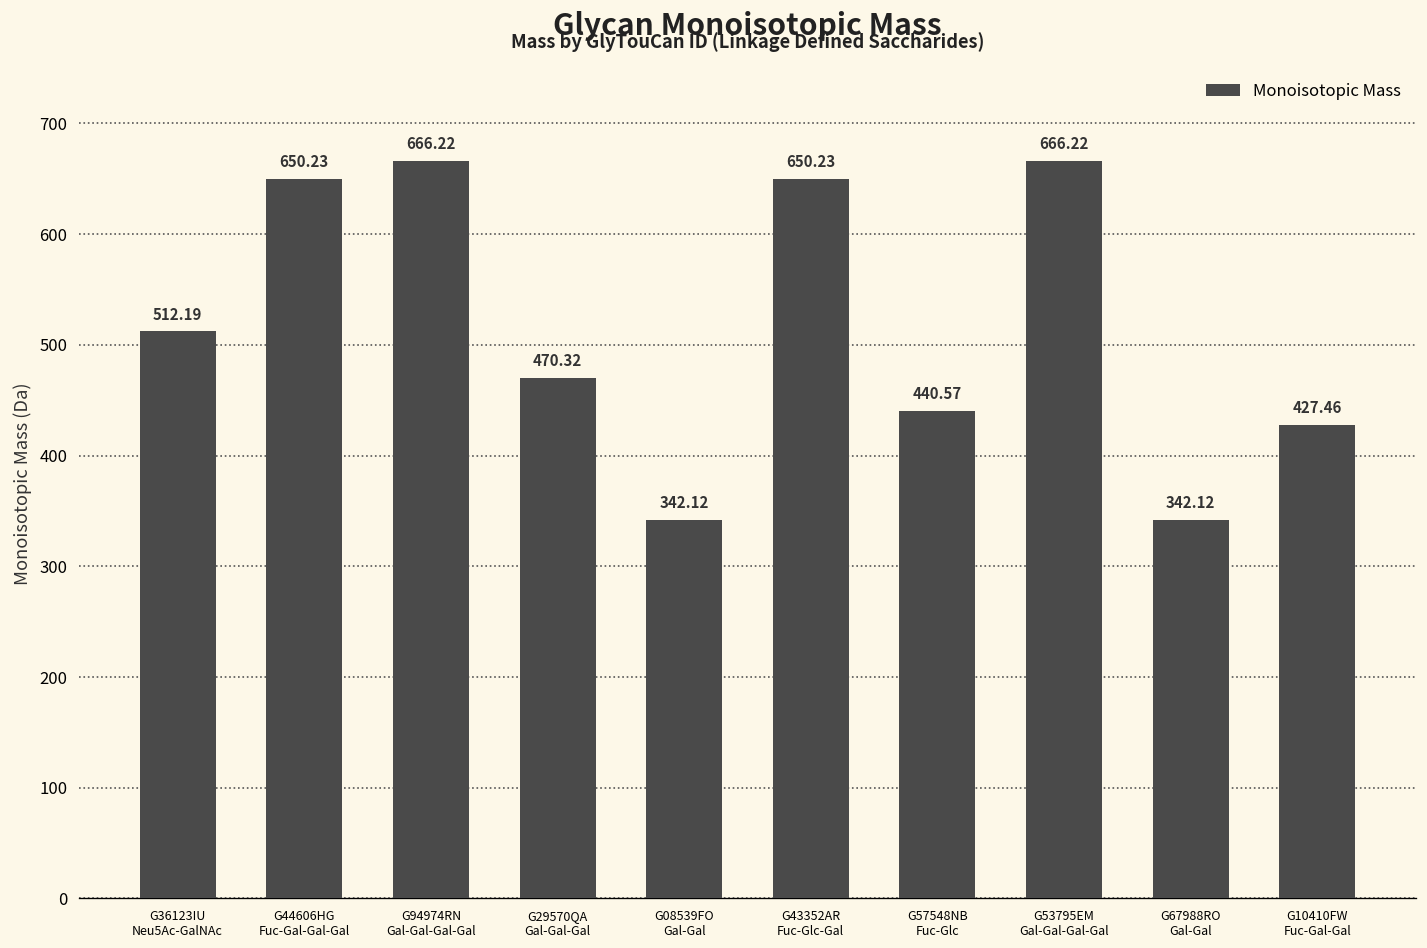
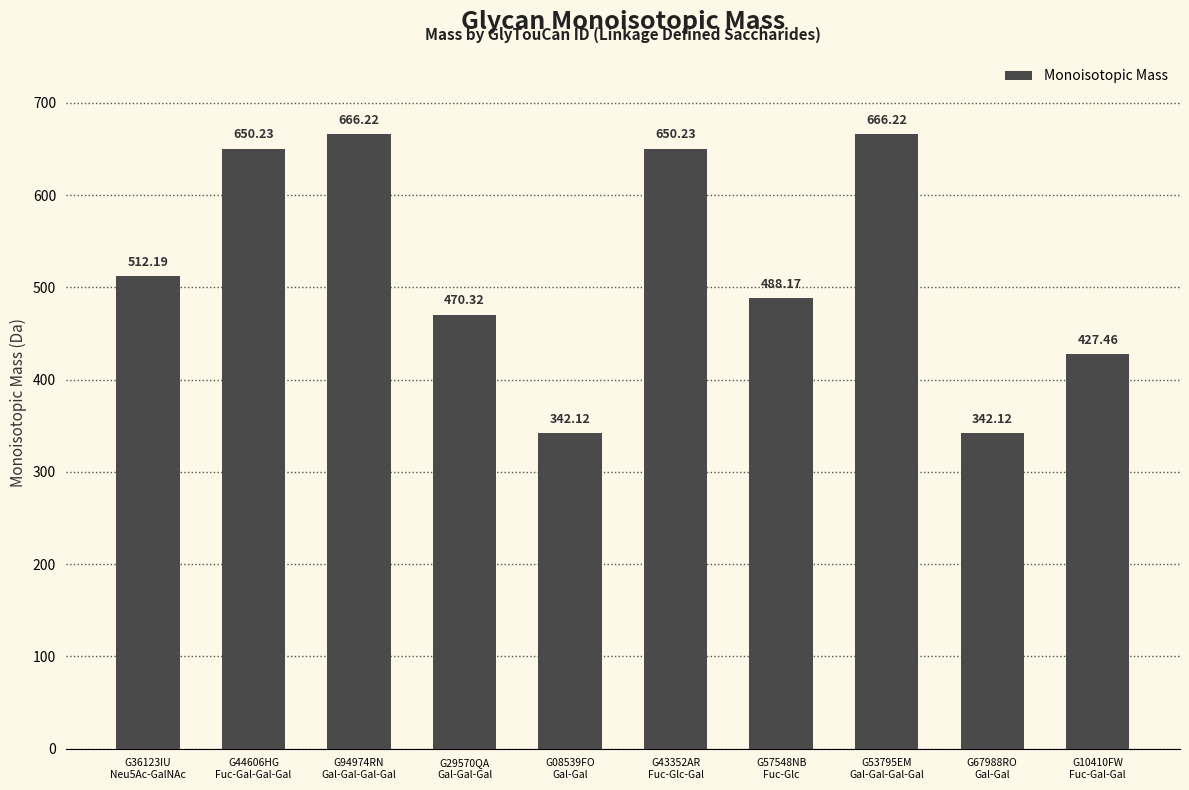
  {
    "G36123IU Neu5Ac-GalNAc": 512.19,
    "G44606HG Fuc-Gal-Gal-Gal": 650.23,
    "G94974RN Gal-Gal-Gal-Gal": 666.22,
    "G29570QA Gal-Gal-Gal": 470.32,
    "G08539FO Gal-Gal": 342.12,
    "G43352AR Fuc-Glc-Gal": 650.23,
-   "G57548NB Fuc-Glc": 440.57,
+   "G57548NB Fuc-Glc": 488.17,
    "G53795EM Gal-Gal-Gal-Gal": 666.22,
    "G67988RO Gal-Gal": 342.12,
    "G10410FW Fuc-Gal-Gal": 427.46
  }
